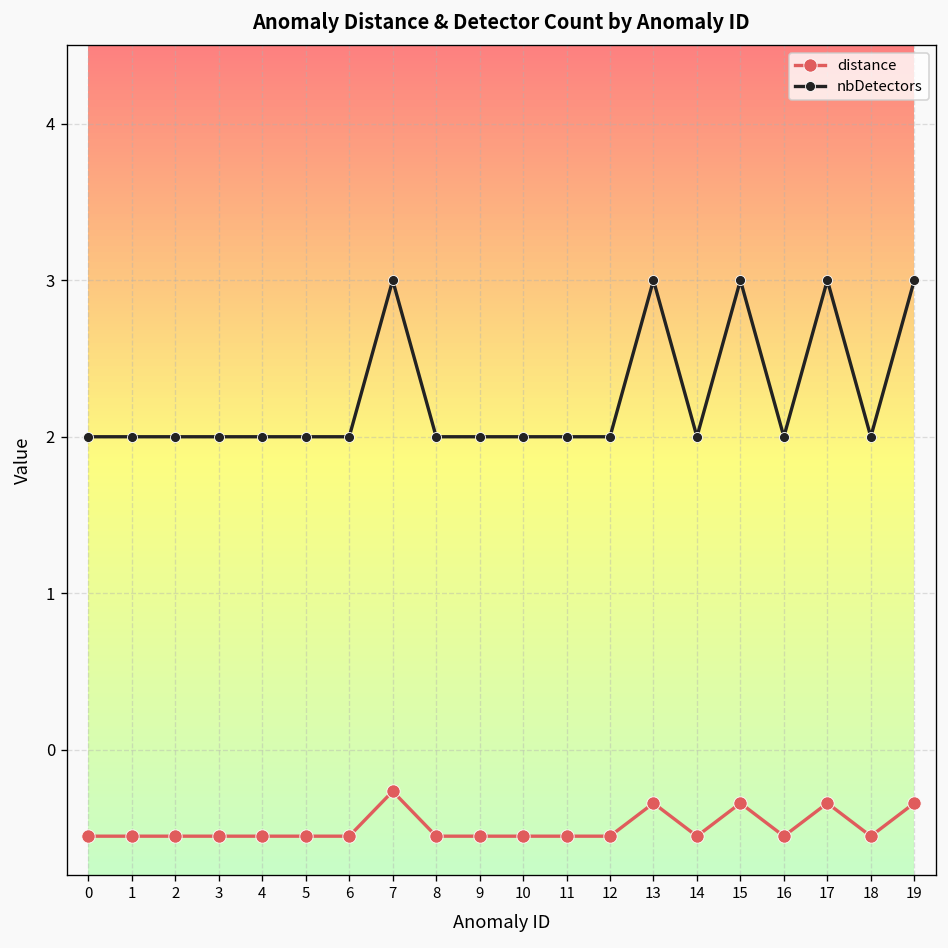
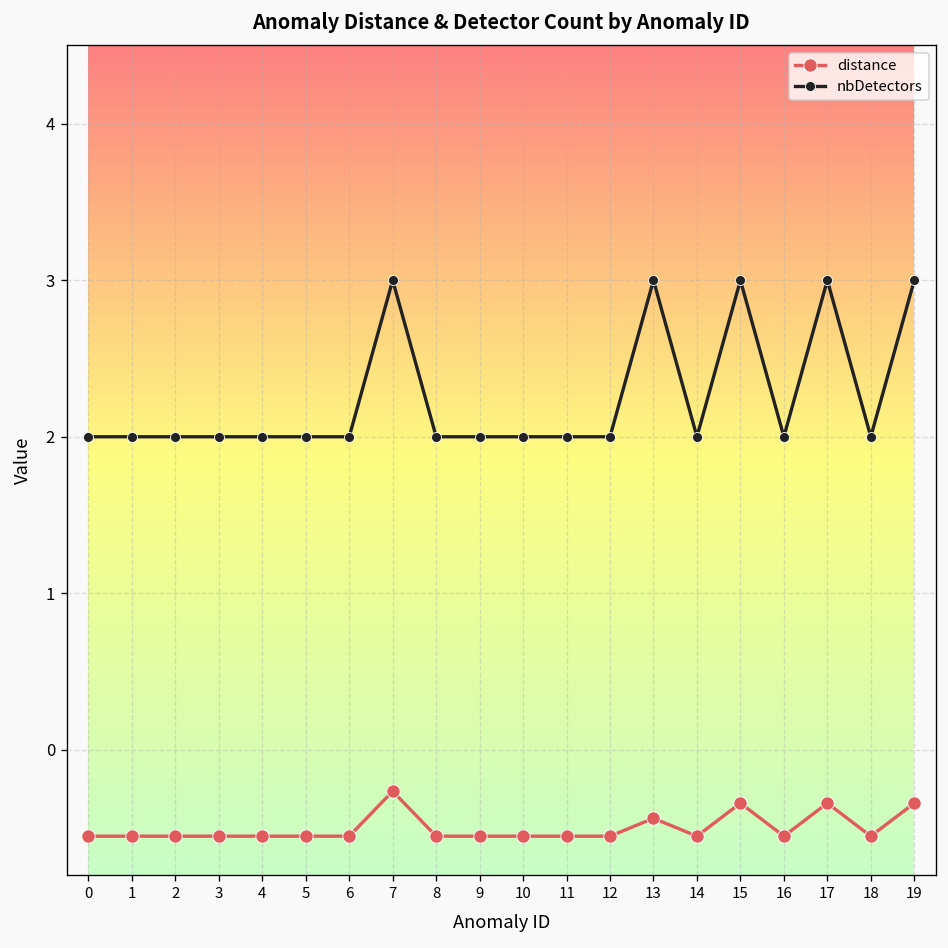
  {
    "distance": {
      "0": -0.55,
      "1": -0.55,
      "2": -0.55,
      "3": -0.55,
      "4": -0.55,
      "5": -0.55,
      "6": -0.55,
      "7": -0.27,
      "8": -0.55,
      "9": -0.55,
      "10": -0.55,
      "11": -0.55,
      "12": -0.55,
-     "13": -0.34,
+     "13": -0.44,
      "14": -0.55,
      "15": -0.34,
      "16": -0.55,
      "17": -0.34,
      "18": -0.55,
      "19": -0.34
    },
    "nbDetectors": {
      "0": 2.00,
      "1": 2.00,
      "2": 2.00,
      "3": 2.00,
      "4": 2.00,
      "5": 2.00,
      "6": 2.00,
      "7": 3.00,
      "8": 2.00,
      "9": 2.00,
      "10": 2.00,
      "11": 2.00,
      "12": 2.00,
      "13": 3.00,
      "14": 2.00,
      "15": 3.00,
      "16": 2.00,
      "17": 3.00,
      "18": 2.00,
      "19": 3.00
    }
  }
